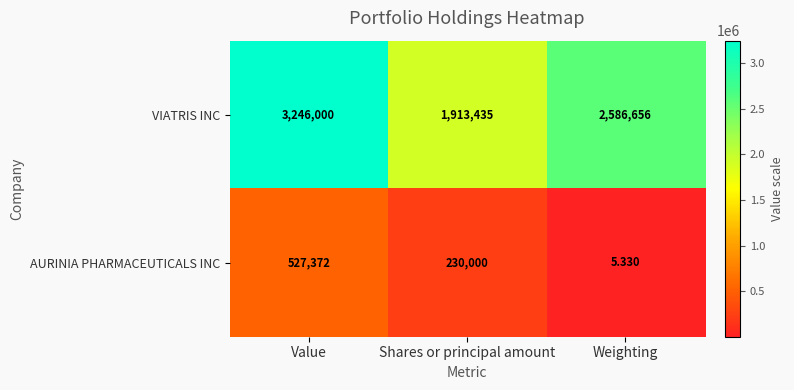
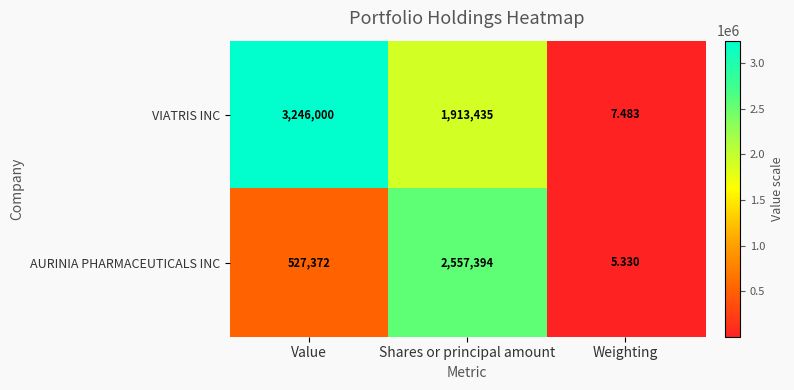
  {
    "VIATRIS INC": {
      "Value": "3,246,000",
      "Shares or principal amount": "1,913,435",
-     "Weighting": "2,586,656"
+     "Weighting": "7.483"
    },
    "AURINIA PHARMACEUTICALS INC": {
      "Value": "527,372",
-     "Shares or principal amount": "230,000",
+     "Shares or principal amount": "2,557,394",
      "Weighting": "5.330"
    }
  }
